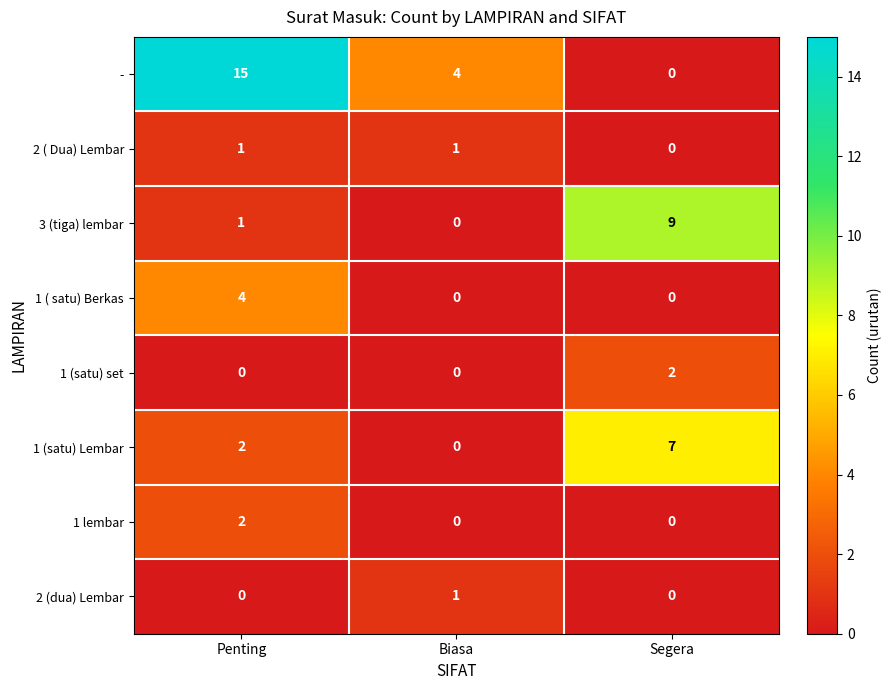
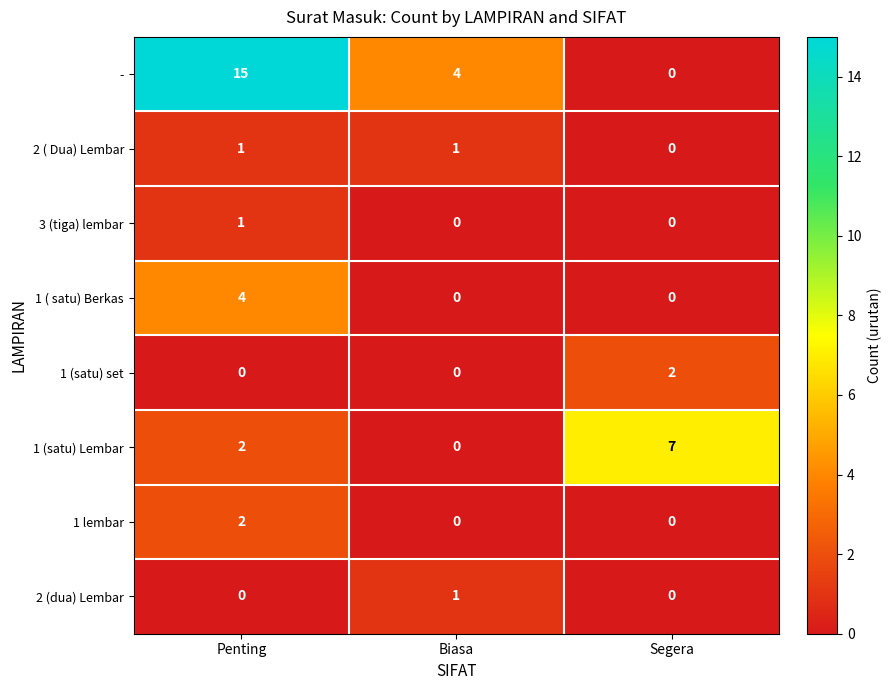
  {
    "-": {
      "Penting": 15,
      "Biasa": 4,
      "Segera": 0
    },
    "2 ( Dua) Lembar": {
      "Penting": 1,
      "Biasa": 1,
      "Segera": 0
    },
    "3 (tiga) lembar": {
      "Penting": 1,
      "Biasa": 0,
-     "Segera": 9
+     "Segera": 0
    },
    "1 ( satu) Berkas": {
      "Penting": 4,
      "Biasa": 0,
      "Segera": 0
    },
    "1 (satu) set": {
      "Penting": 0,
      "Biasa": 0,
      "Segera": 2
    },
    "1 (satu) Lembar": {
      "Penting": 2,
      "Biasa": 0,
      "Segera": 7
    },
    "1 lembar": {
      "Penting": 2,
      "Biasa": 0,
      "Segera": 0
    },
    "2 (dua) Lembar": {
      "Penting": 0,
      "Biasa": 1,
      "Segera": 0
    }
  }
